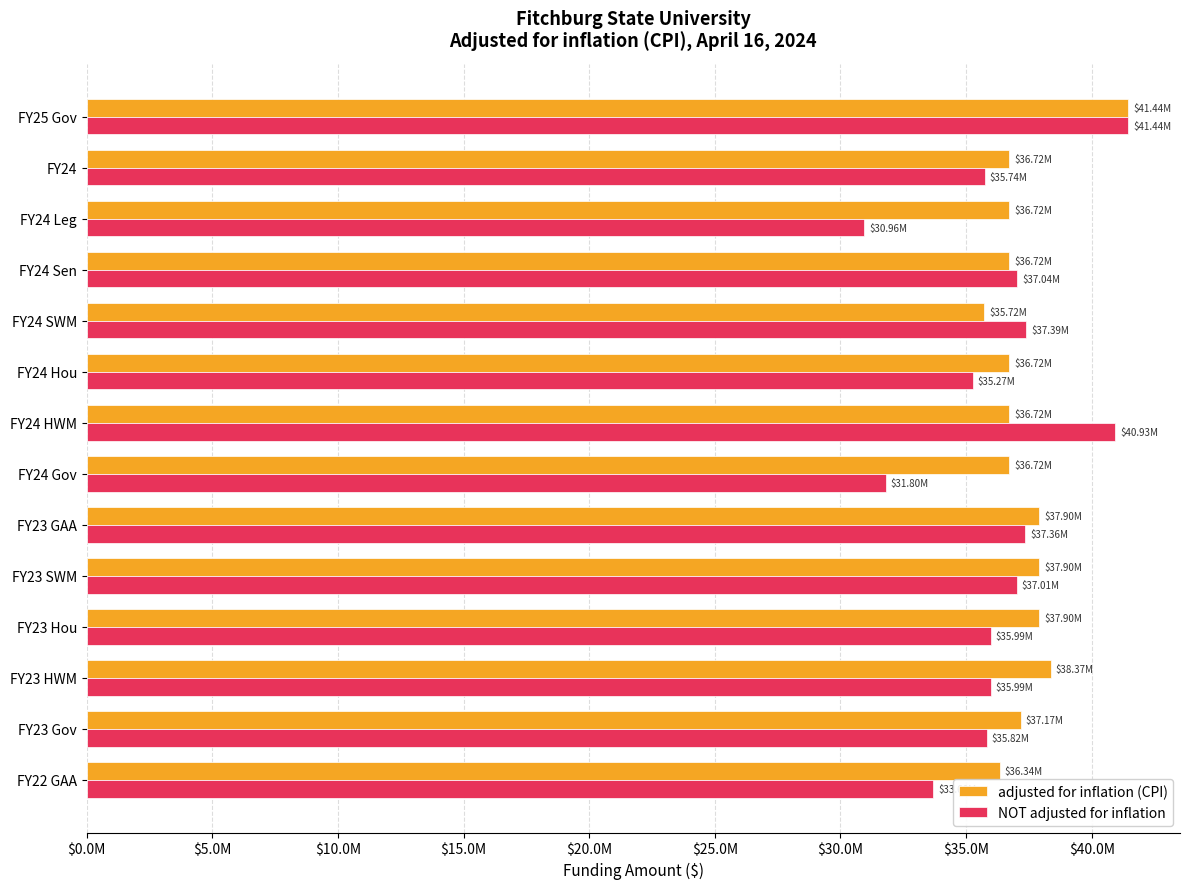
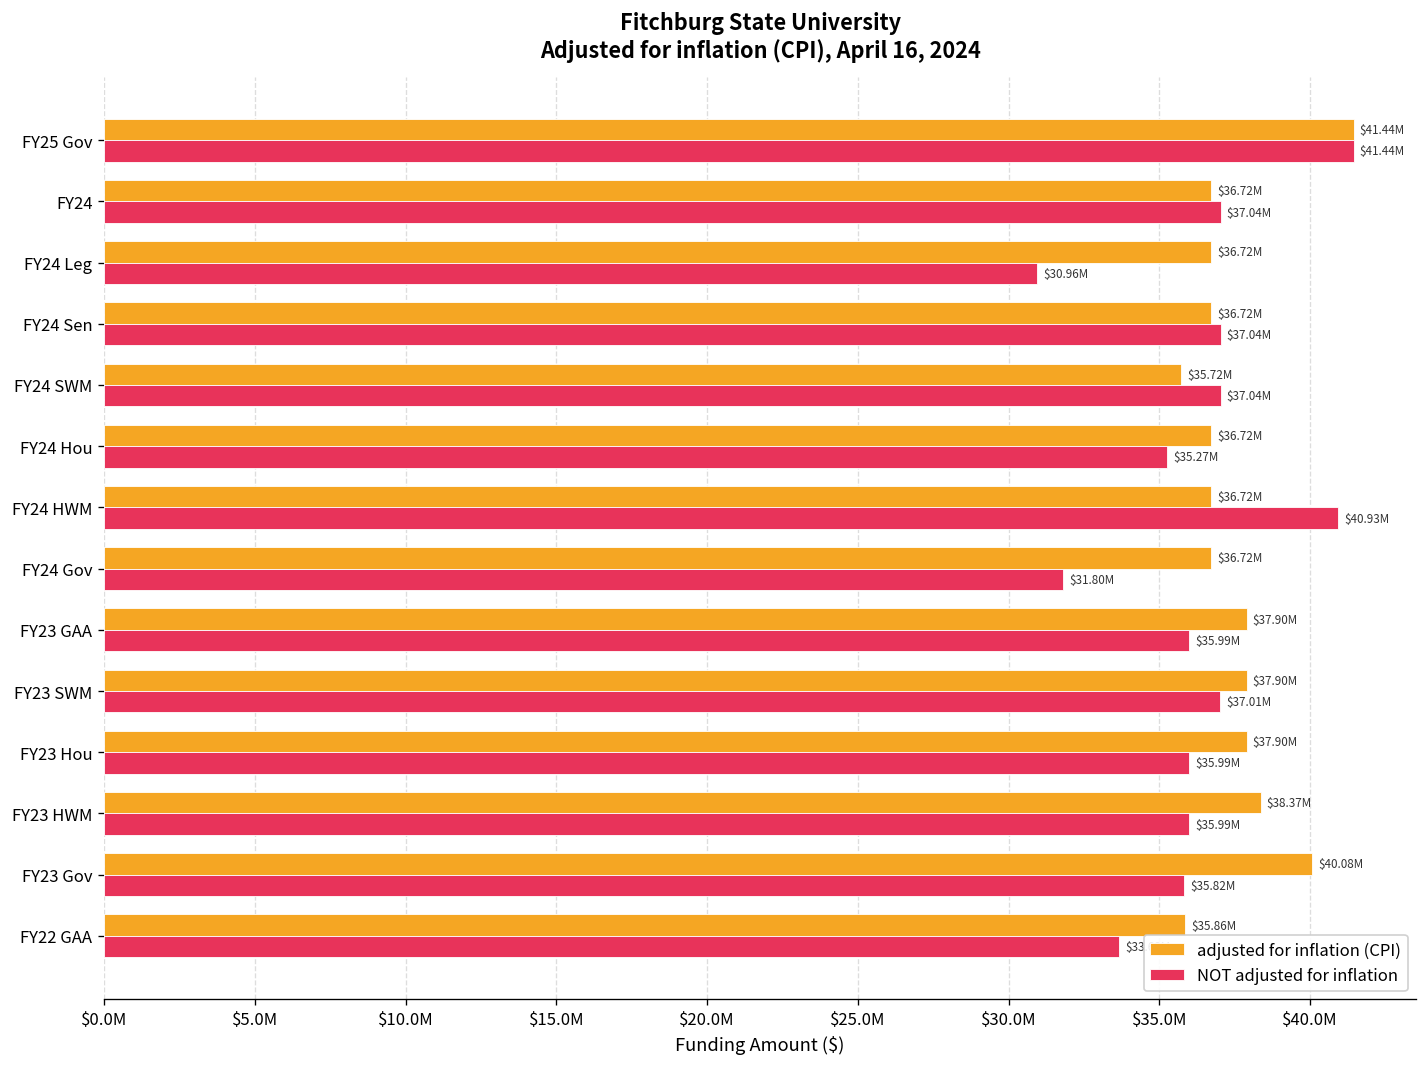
  {
    "adjusted for inflation (CPI)": {
      "FY25 Gov": "$41.44M",
      "FY24": "$36.72M",
      "FY24 Leg": "$36.72M",
      "FY24 Sen": "$36.72M",
      "FY24 SWM": "$35.72M",
      "FY24 Hou": "$36.72M",
      "FY24 HWM": "$36.72M",
      "FY24 Gov": "$36.72M",
      "FY23 GAA": "$37.90M",
      "FY23 SWM": "$37.90M",
      "FY23 Hou": "$37.90M",
      "FY23 HWM": "$38.37M",
-     "FY23 Gov": "$37.17M",
-     "FY22 GAA": "$36.34M"
+     "FY23 Gov": "$40.08M",
+     "FY22 GAA": "$35.86M"
    },
    "NOT adjusted for inflation": {
      "FY25 Gov": "$41.44M",
-     "FY24": "$35.74M",
+     "FY24": "$37.04M",
      "FY24 Leg": "$30.96M",
      "FY24 Sen": "$37.04M",
-     "FY24 SWM": "$37.39M",
+     "FY24 SWM": "$37.04M",
      "FY24 Hou": "$35.27M",
      "FY24 HWM": "$40.93M",
      "FY24 Gov": "$31.80M",
-     "FY23 GAA": "$37.36M",
+     "FY23 GAA": "$35.99M",
      "FY23 SWM": "$37.01M",
      "FY23 Hou": "$35.99M",
      "FY23 HWM": "$35.99M",
      "FY23 Gov": "$35.82M"
    }
  }
